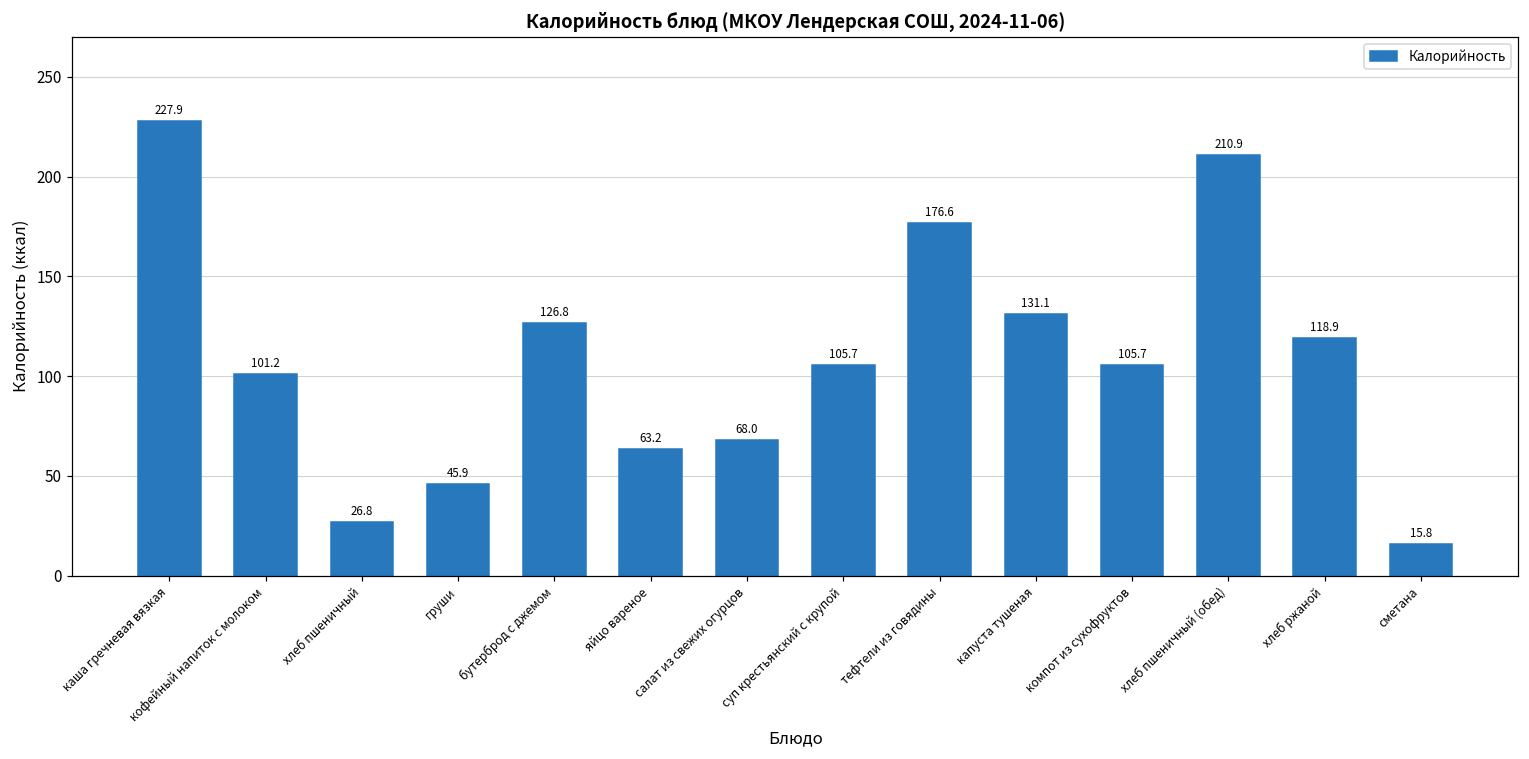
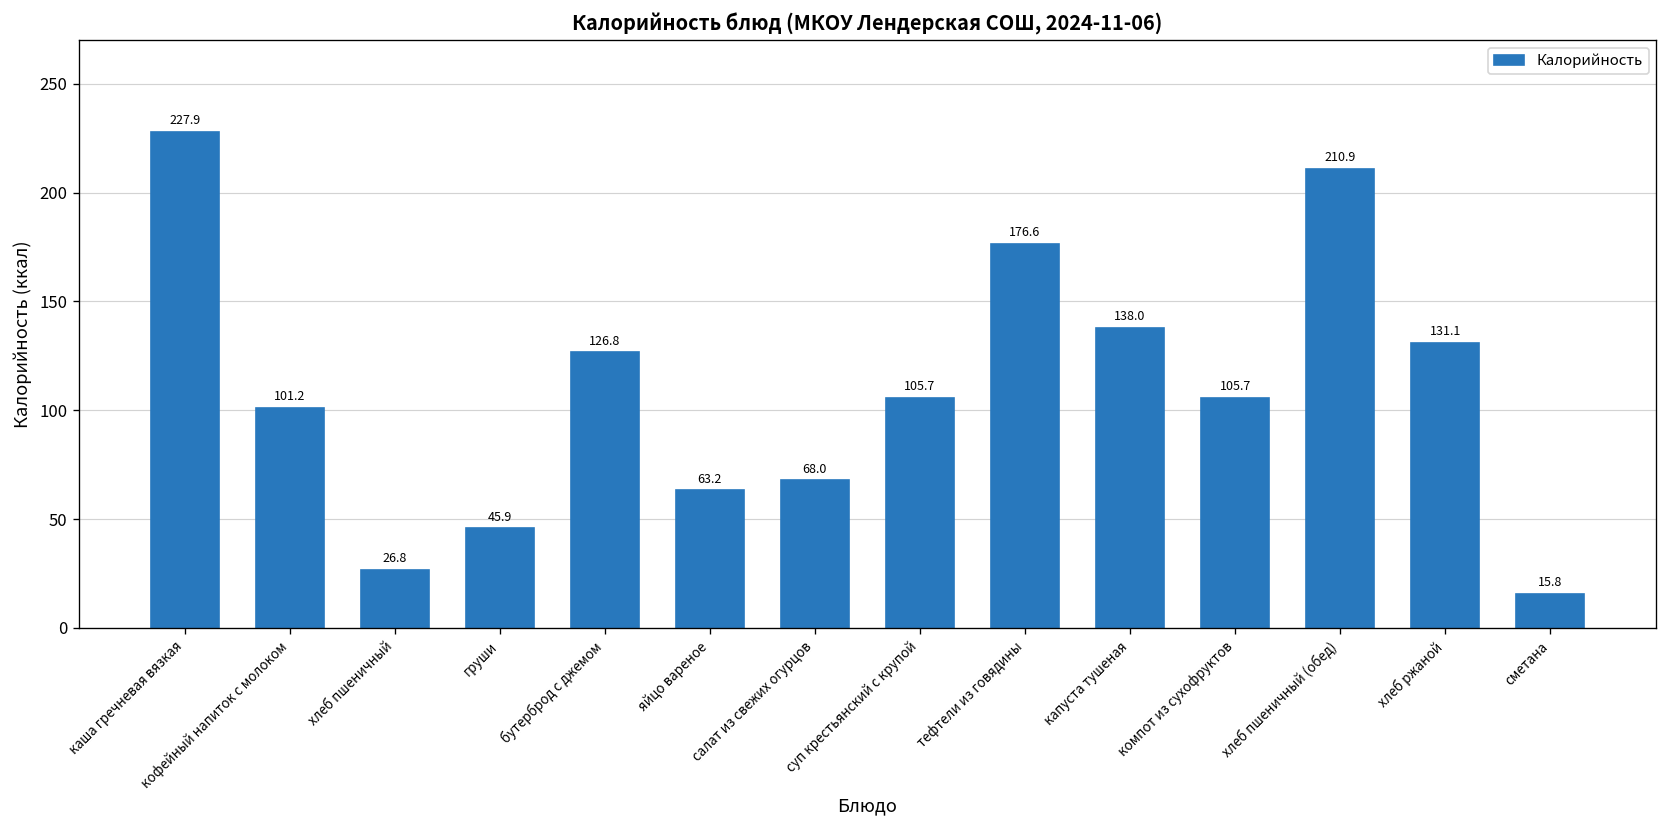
  {
    "каша гречневая вязкая": 227.9,
    "кофейный напиток с молоком": 101.2,
    "хлеб пшеничный": 26.8,
    "груши": 45.9,
    "бутерброд с джемом": 126.8,
    "яйцо вареное": 63.2,
    "салат из свежих огурцов": 68.0,
    "суп крестьянский с крупой": 105.7,
    "тефтели из говядины": 176.6,
-   "капуста тушеная": 131.1,
+   "капуста тушеная": 138.0,
    "компот из сухофруктов": 105.7,
    "хлеб пшеничный (обед)": 210.9,
-   "хлеб ржаной": 118.9,
+   "хлеб ржаной": 131.1,
    "сметана": 15.8
  }
